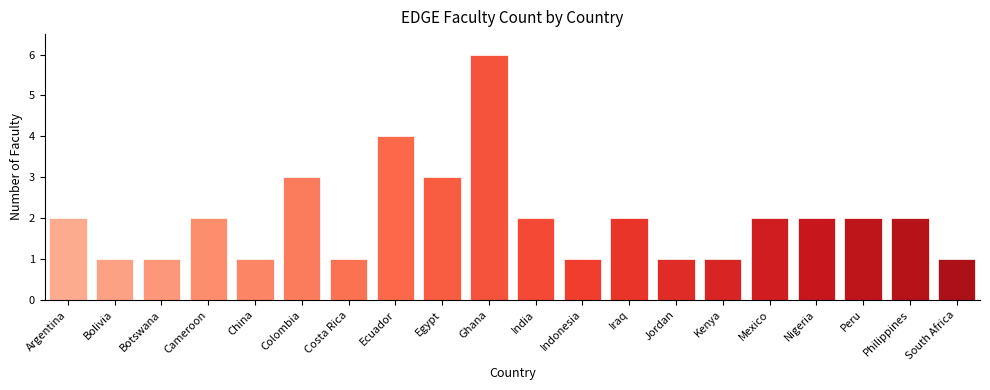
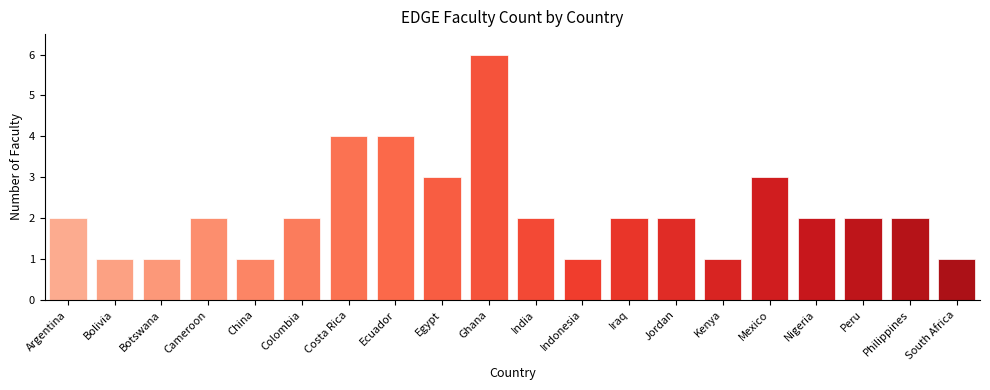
  {
    "Argentina": 2,
    "Bolivia": 1,
    "Botswana": 1,
    "Cameroon": 2,
    "China": 1,
-   "Colombia": 3,
-   "Costa Rica": 1,
+   "Colombia": 2,
+   "Costa Rica": 4,
    "Ecuador": 4,
    "Egypt": 3,
    "Ghana": 6,
    "India": 2,
    "Indonesia": 1,
    "Iraq": 2,
-   "Jordan": 1,
+   "Jordan": 2,
    "Kenya": 1,
-   "Mexico": 2,
+   "Mexico": 3,
    "Nigeria": 2,
    "Peru": 2,
    "Philippines": 2,
    "South Africa": 1
  }
